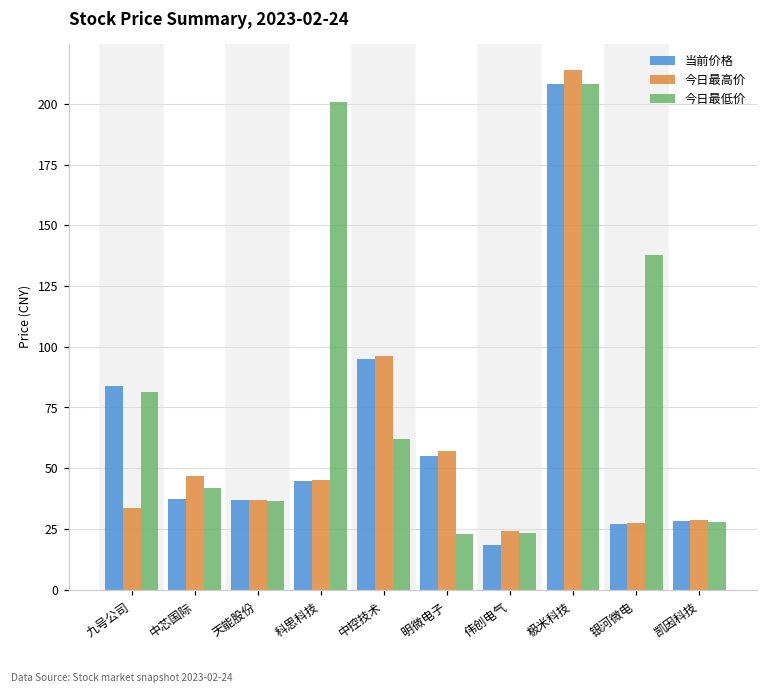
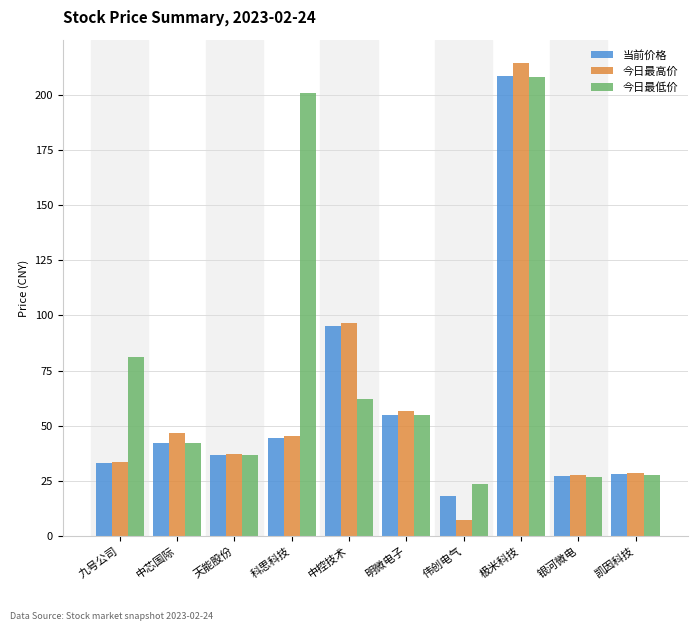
  {
    "当前价格": {
-     "九号公司": 84,
-     "中芯国际": 37,
+     "九号公司": 33,
+     "中芯国际": 42,
      "天能股份": 37,
      "科思科技": 45,
      "中控技术": 95,
      "明微电子": 55,
      "伟创电气": 18,
      "极米科技": 208,
      "银河微电": 27,
      "凯因科技": 28
    },
    "今日最高价": {
      "九号公司": 34,
      "中芯国际": 47,
      "天能股份": 37,
      "科思科技": 45,
      "中控技术": 96,
      "明微电子": 57,
-     "伟创电气": 24,
+     "伟创电气": 7,
      "极米科技": 214,
      "银河微电": 27,
      "凯因科技": 29
    },
    "今日最低价": {
      "九号公司": 81,
      "中芯国际": 42,
      "天能股份": 37,
      "科思科技": 201,
      "中控技术": 62,
-     "明微电子": 23,
+     "明微电子": 55,
      "伟创电气": 24,
      "极米科技": 208,
-     "银河微电": 138,
+     "银河微电": 27,
      "凯因科技": 28
    }
  }
